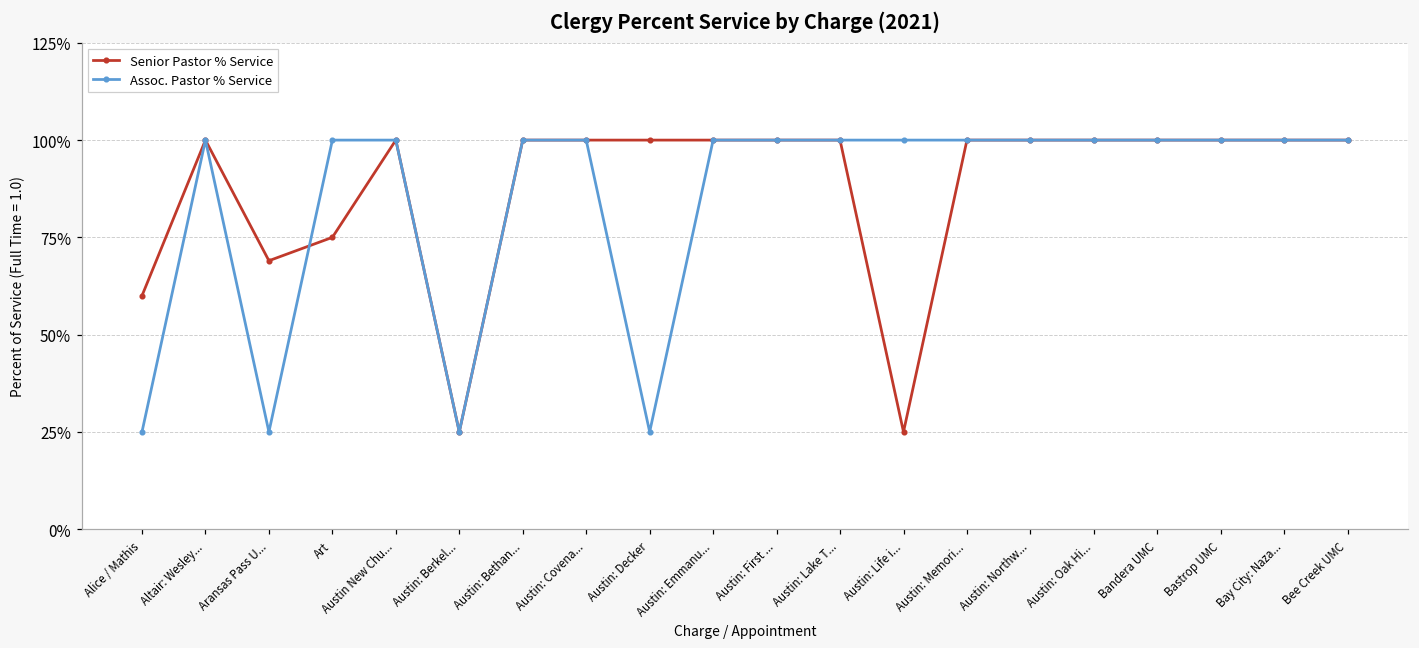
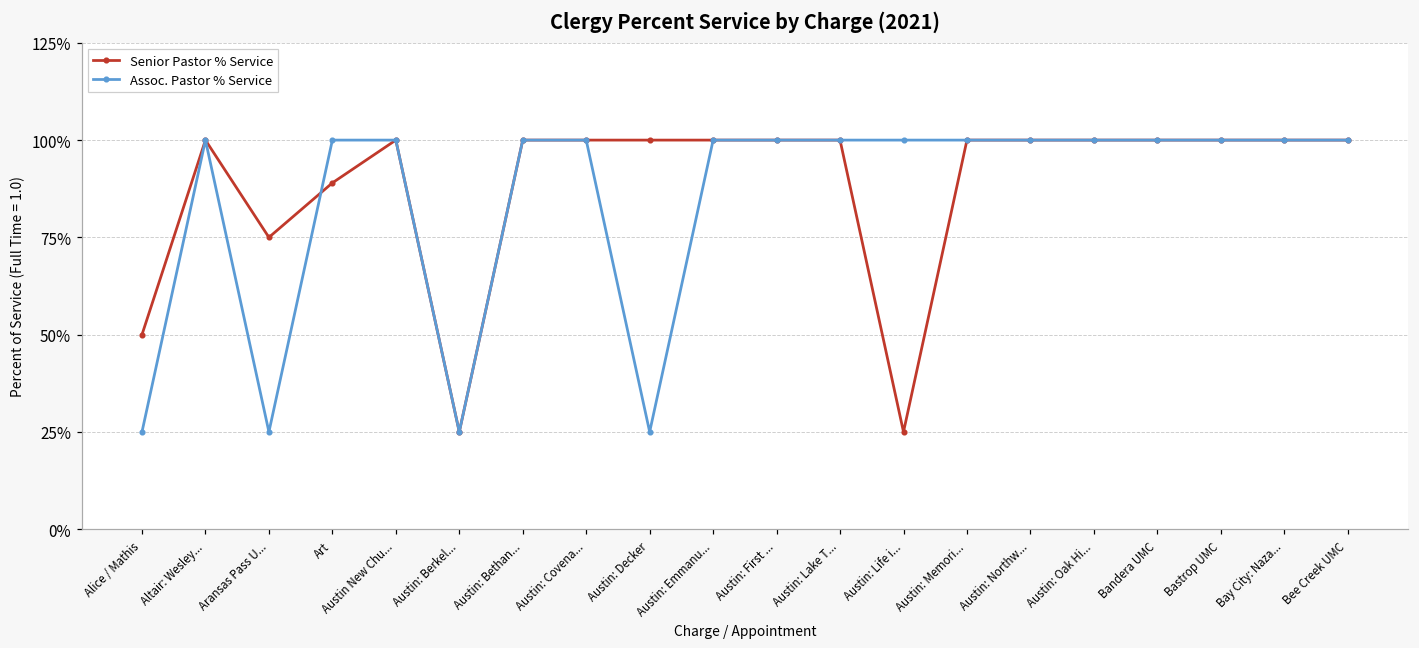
  {
    "Senior Pastor % Service": {
-     "Alice / Mathis": "60%",
-     "Aransas Pass U...": "69%",
-     "Art": "75%",
+     "Alice / Mathis": "50%",
+     "Aransas Pass U...": "75%",
+     "Art": "89%",
      "Austin: Decker": "100%",
      "Austin: Life i...": "25%"
    },
    "Assoc. Pastor % Service": {
      "Alice / Mathis": "25%",
      "Aransas Pass U...": "25%",
      "Art": "100%",
      "Austin: Decker": "25%",
      "Austin: Life i...": "100%"
    }
  }
